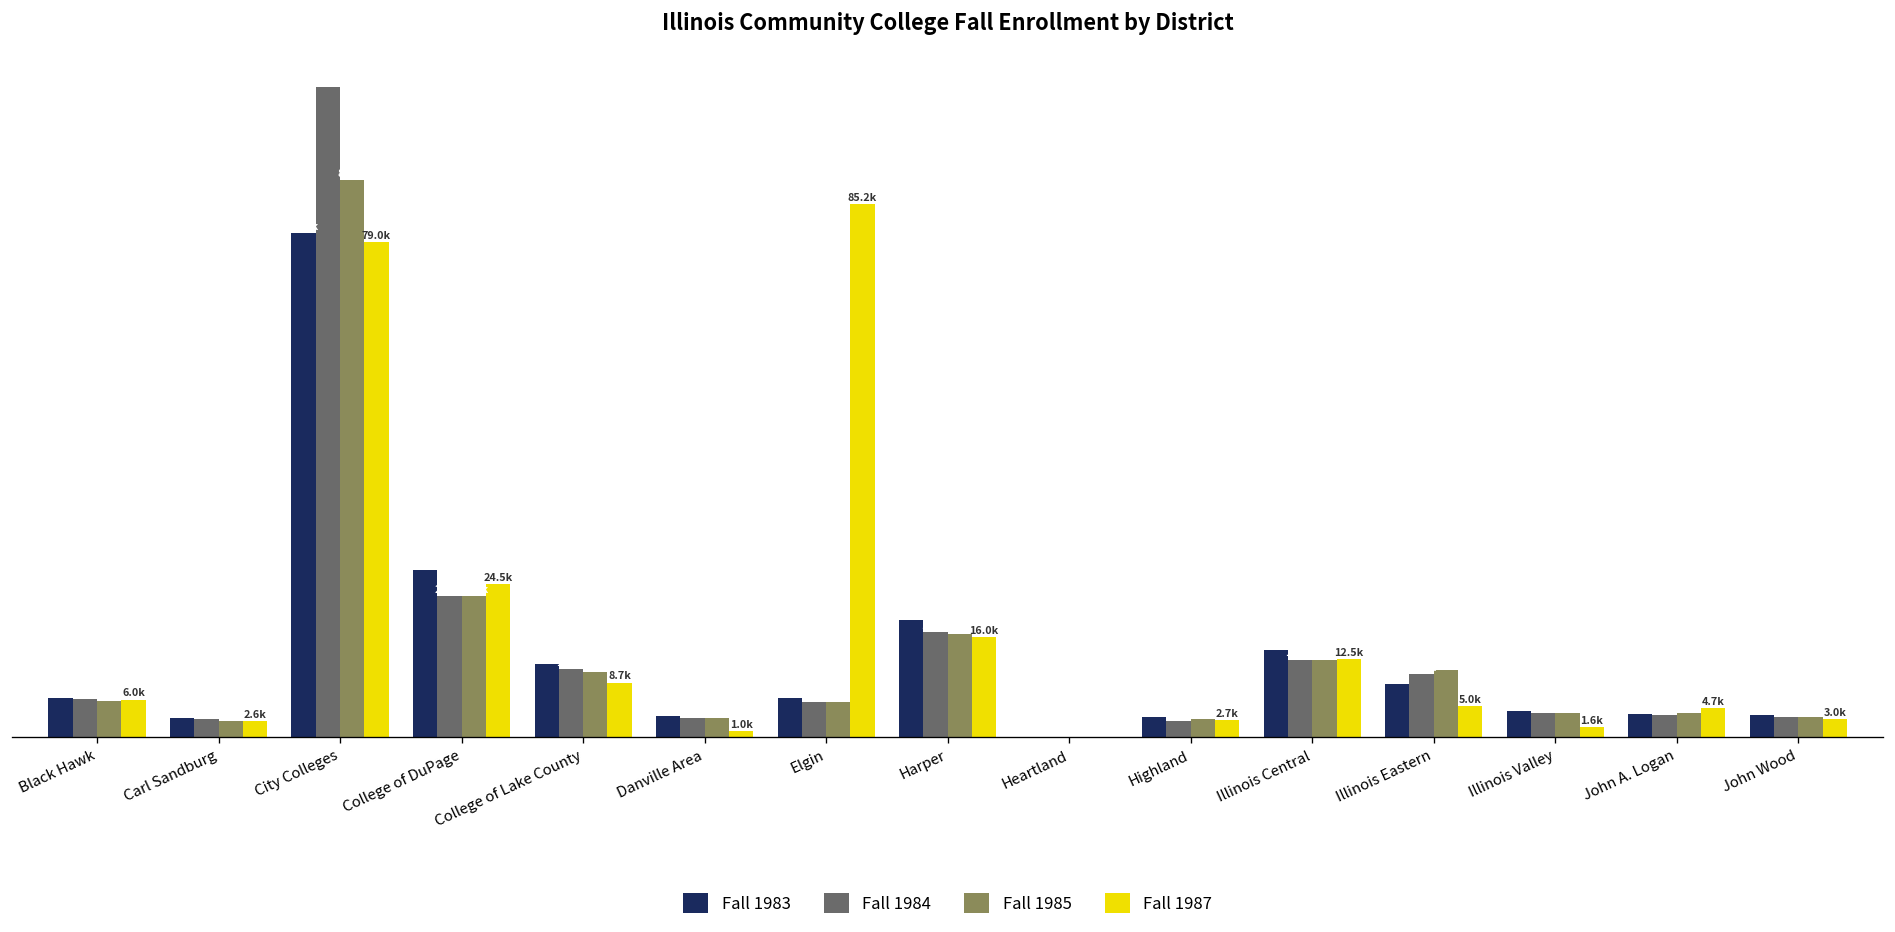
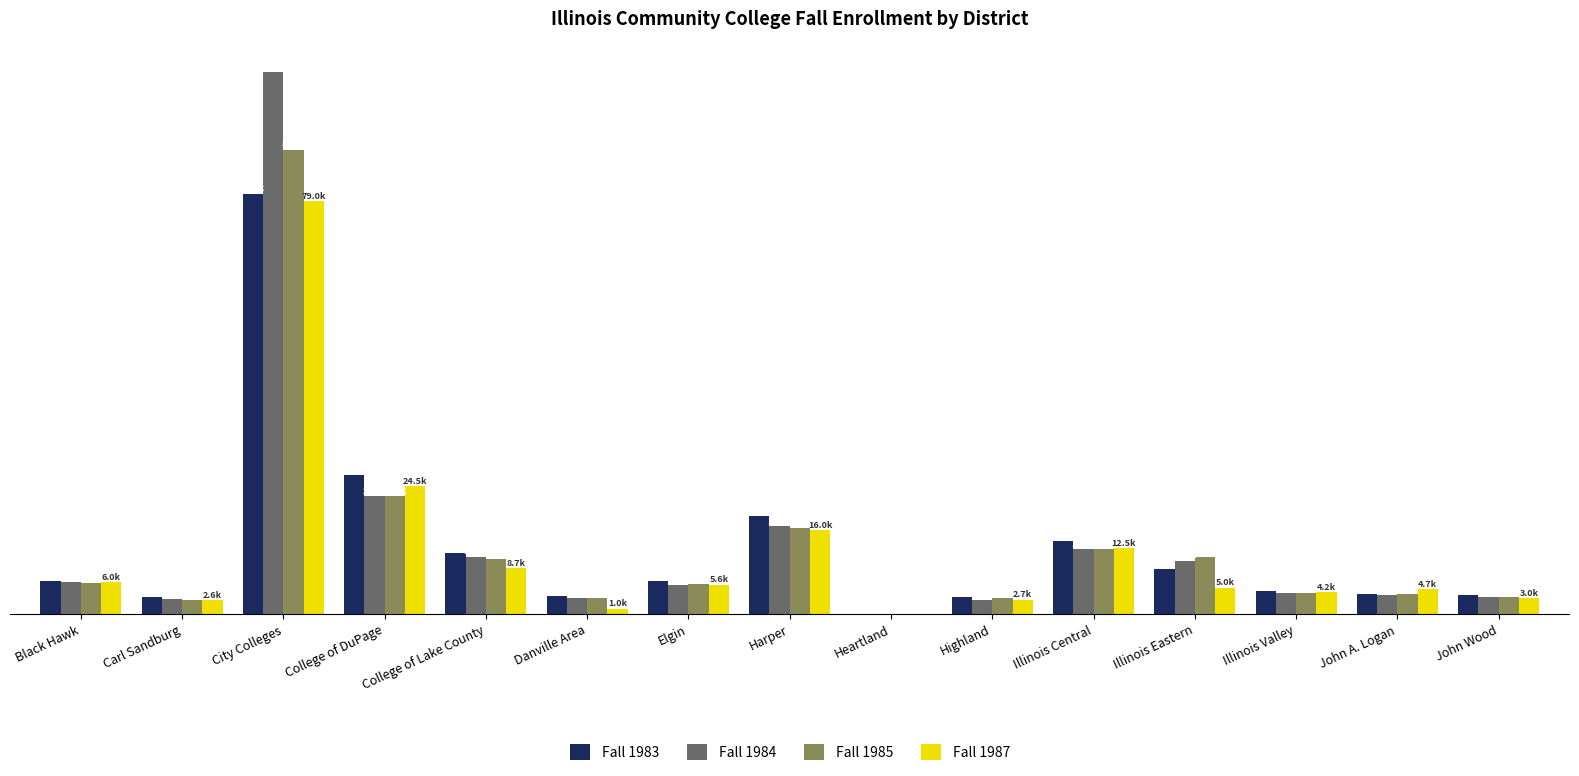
  {
    "Fall 1987": {
      "Black Hawk": "6.0k",
      "Carl Sandburg": "2.6k",
      "City Colleges": "79.0k",
      "College of DuPage": "24.5k",
      "College of Lake County": "8.7k",
      "Danville Area": "1.0k",
-     "Elgin": "85.2k",
+     "Elgin": "5.6k",
      "Harper": "16.0k",
      "Highland": "2.7k",
      "Illinois Central": "12.5k",
      "Illinois Eastern": "5.0k",
-     "Illinois Valley": "1.6k",
+     "Illinois Valley": "4.2k",
      "John A. Logan": "4.7k",
      "John Wood": "3.0k"
    }
  }
